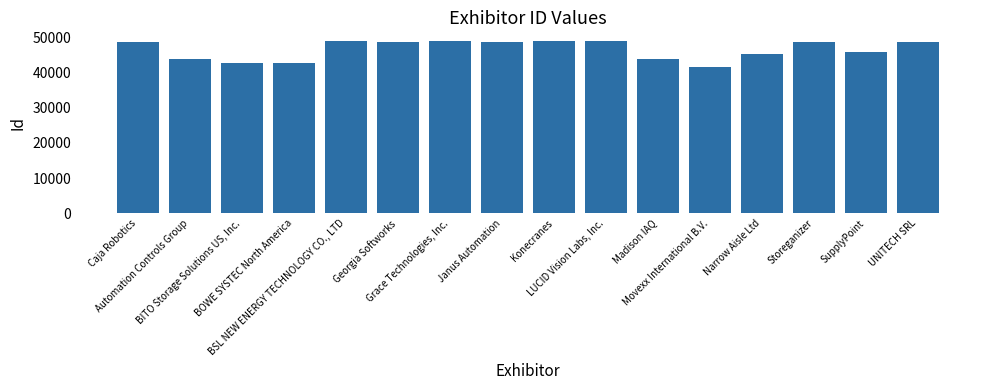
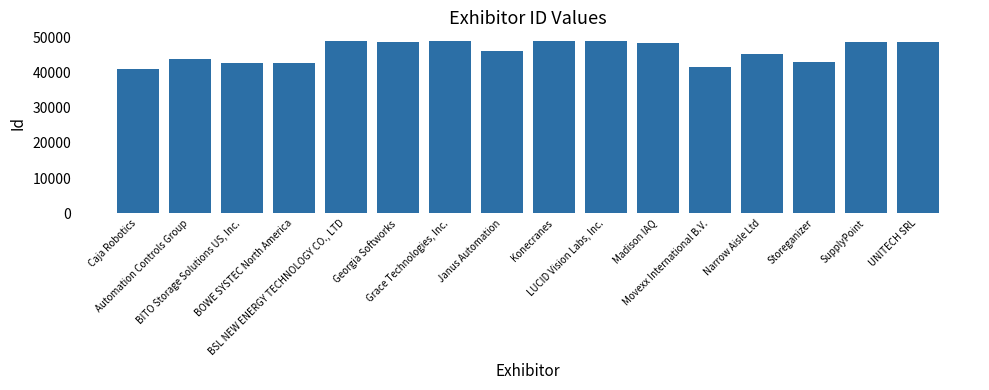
  {
-   "Caja Robotics": 49000,
+   "Caja Robotics": 41000,
    "Automation Controls Group": 44000,
    "BITO Storage Solutions US, Inc.": 43000,
    "BOWE SYSTEC North America": 43000,
    "BSL NEW ENERGY TECHNOLOGY CO., LTD": 49000,
    "Georgia Softworks": 49000,
    "Grace Technologies, Inc.": 49000,
-   "Janus Automation": 49000,
+   "Janus Automation": 46000,
    "Konecranes": 49000,
    "LUCID Vision Labs, Inc.": 49000,
-   "Madison IAQ": 44000,
+   "Madison IAQ": 48000,
    "Movexx International B.V.": 41000,
    "Narrow Aisle Ltd": 45000,
-   "Storeganizer": 49000,
-   "SupplyPoint": 46000,
+   "Storeganizer": 43000,
+   "SupplyPoint": 49000,
    "UNITECH SRL": 49000
  }
